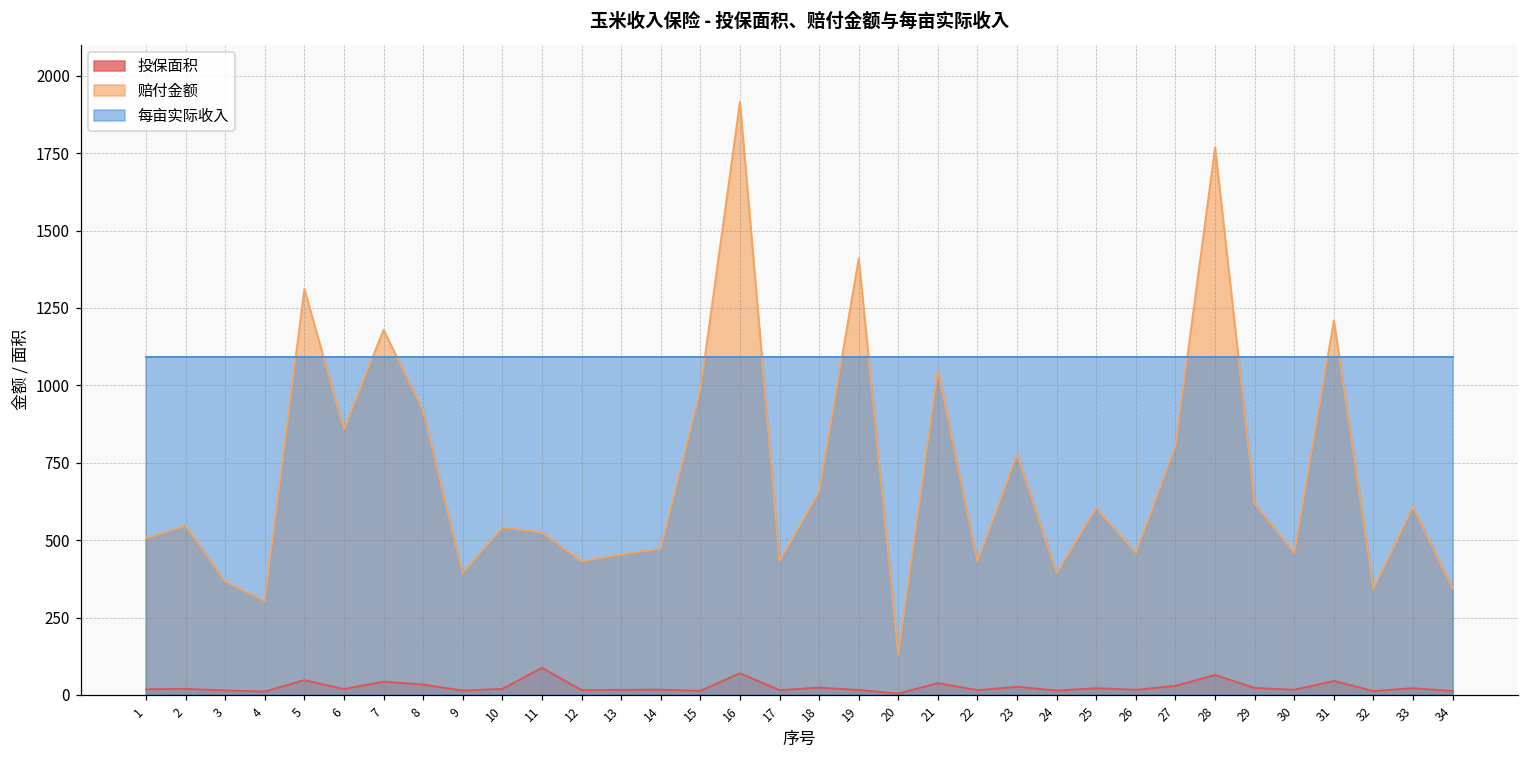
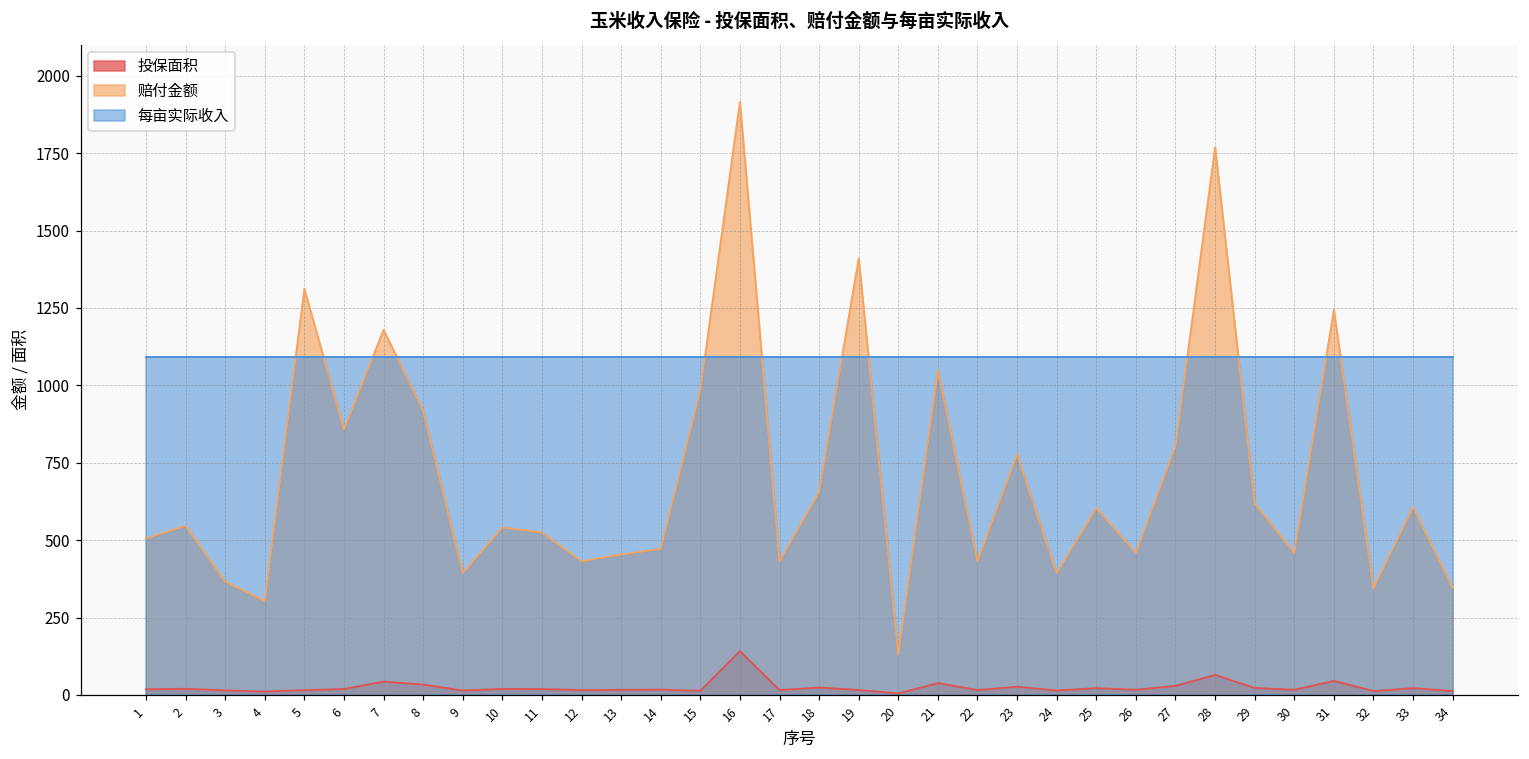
  {
    "投保面积": {
      "1": 20,
      "2": 20,
      "3": 10,
      "4": 10,
-     "5": 50,
+     "5": 20,
      "6": 20,
      "7": 40,
      "8": 30,
      "9": 10,
      "10": 20,
-     "11": 90,
+     "11": 20,
      "12": 20,
      "13": 20,
      "14": 20,
      "15": 10,
-     "16": 70,
+     "16": 140,
      "17": 20,
      "18": 20,
      "19": 20,
      "20": 0,
      "21": 40,
      "22": 20,
      "23": 30,
      "24": 10,
      "25": 20,
      "26": 20,
      "27": 30,
      "28": 60,
      "29": 20,
      "30": 20,
      "31": 50,
      "32": 10,
      "33": 20,
      "34": 10
    },
    "赔付金额": {
      "1": 510,
      "2": 550,
      "3": 370,
      "4": 300,
      "5": 1310,
      "6": 860,
      "7": 1180,
      "8": 920,
      "9": 390,
      "10": 540,
      "11": 520,
      "12": 430,
      "13": 450,
      "14": 470,
      "15": 980,
      "16": 1920,
      "17": 430,
      "18": 660,
      "19": 1410,
      "20": 130,
      "21": 1050,
      "22": 430,
      "23": 780,
      "24": 390,
      "25": 600,
      "26": 460,
      "27": 800,
      "28": 1770,
      "29": 620,
      "30": 460,
-     "31": 1210,
+     "31": 1240,
      "32": 340,
      "33": 610,
      "34": 340
    },
    "每亩实际收入": {
      "1": 1090,
      "2": 1090,
      "3": 1090,
      "4": 1090,
      "5": 1090,
      "6": 1090,
      "7": 1090,
      "8": 1090,
      "9": 1090,
      "10": 1090,
      "11": 1090,
      "12": 1090,
      "13": 1090,
      "14": 1090,
      "15": 1090,
      "16": 1090,
      "17": 1090,
      "18": 1090,
      "19": 1090,
      "20": 1090,
      "21": 1090,
      "22": 1090,
      "23": 1090,
      "24": 1090,
      "25": 1090,
      "26": 1090,
      "27": 1090,
      "28": 1090,
      "29": 1090,
      "30": 1090,
      "31": 1090,
      "32": 1090,
      "33": 1090,
      "34": 1090
    }
  }
